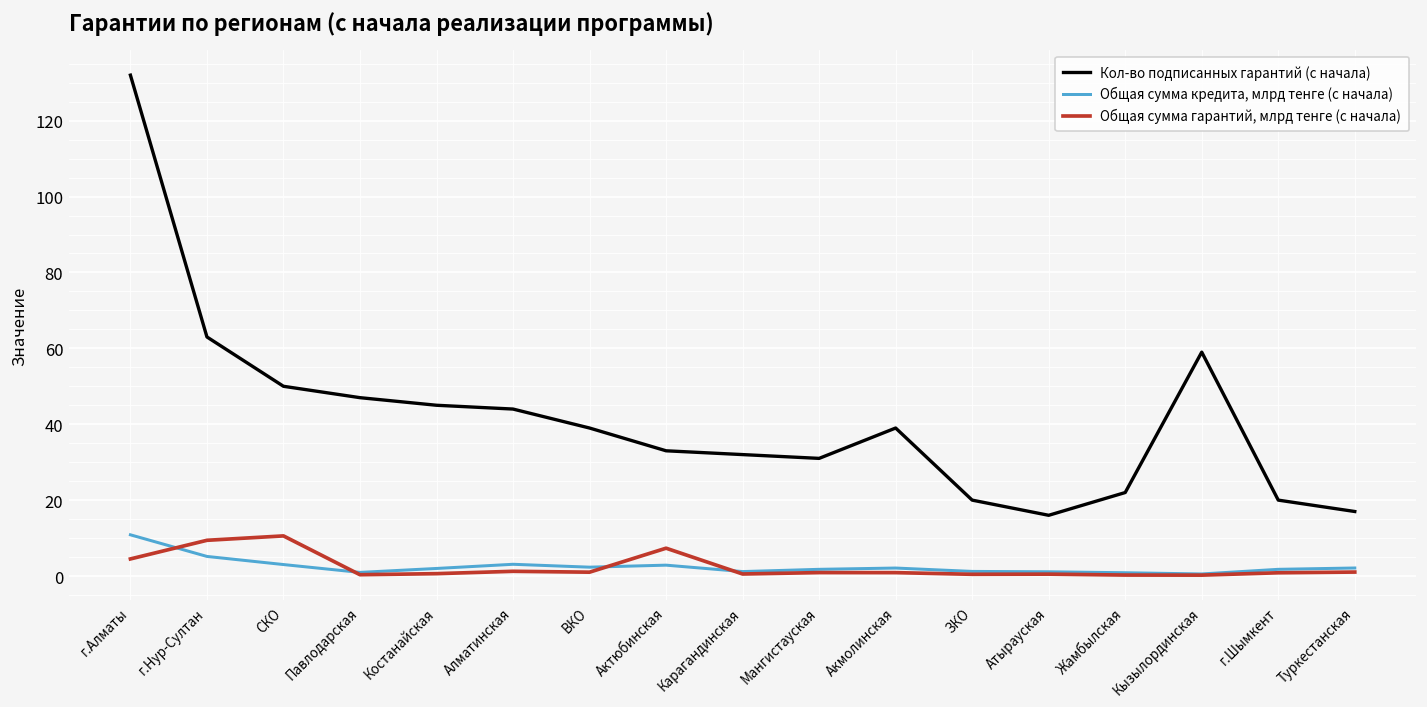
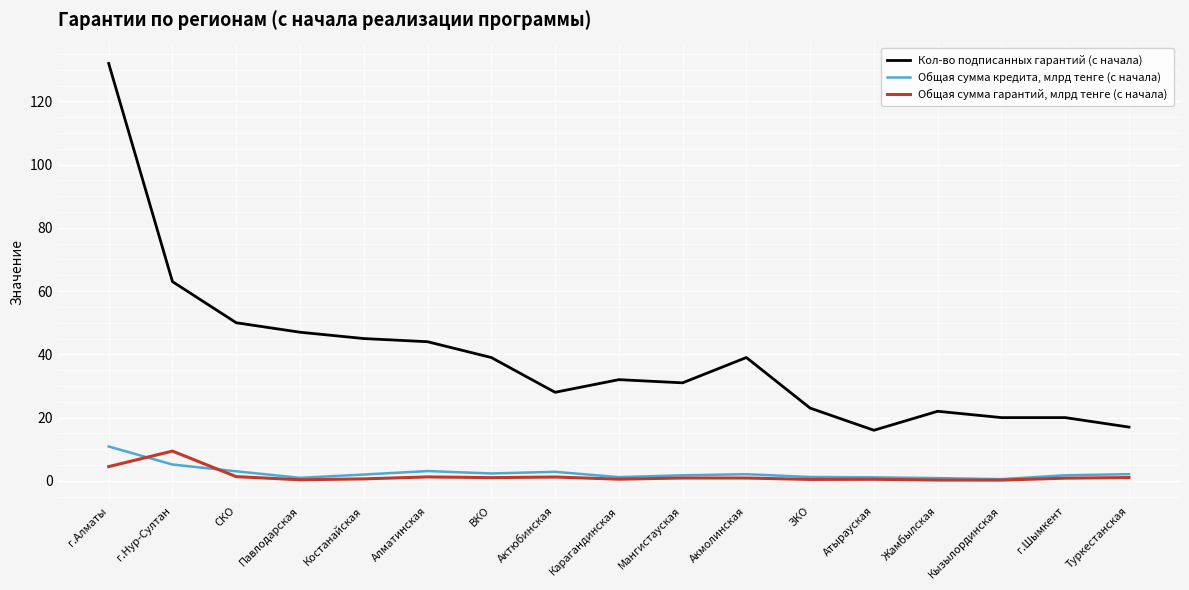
  {
    "Кол-во подписанных гарантий (с начала)": {
      "г.Алматы": 132,
      "г.Нур-Султан": 63,
      "СКО": 50,
      "Павлодарская": 47,
      "Костанайская": 45,
      "Алматинская": 44,
      "ВКО": 39,
-     "Актюбинская": 33,
+     "Актюбинская": 28,
      "Карагандинская": 32,
      "Мангистауская": 31,
      "Акмолинская": 39,
-     "ЗКО": 20,
+     "ЗКО": 23,
      "Атырауская": 16,
      "Жамбылская": 22,
-     "Кызылординская": 59,
+     "Кызылординская": 20,
      "г.Шымкент": 20,
      "Туркестанская": 17
    },
    "Общая сумма кредита, млрд тенге (с начала)": {
      "г.Алматы": 11,
      "г.Нур-Султан": 5,
      "СКО": 3,
      "Костанайская": 2,
      "Алматинская": 3,
      "ВКО": 2,
      "Актюбинская": 3,
      "Мангистауская": 2,
      "Акмолинская": 2,
      "г.Шымкент": 2,
      "Туркестанская": 2
    },
    "Общая сумма гарантий, млрд тенге (с начала)": {
      "г.Алматы": 5,
      "г.Нур-Султан": 9,
-     "СКО": 11,
+     "СКО": 1,
      "Костанайская": 1,
      "Алматинская": 1,
      "ВКО": 1,
-     "Актюбинская": 7,
+     "Актюбинская": 1,
      "Мангистауская": 1,
      "Акмолинская": 1,
      "г.Шымкент": 1,
      "Туркестанская": 1
    }
  }
